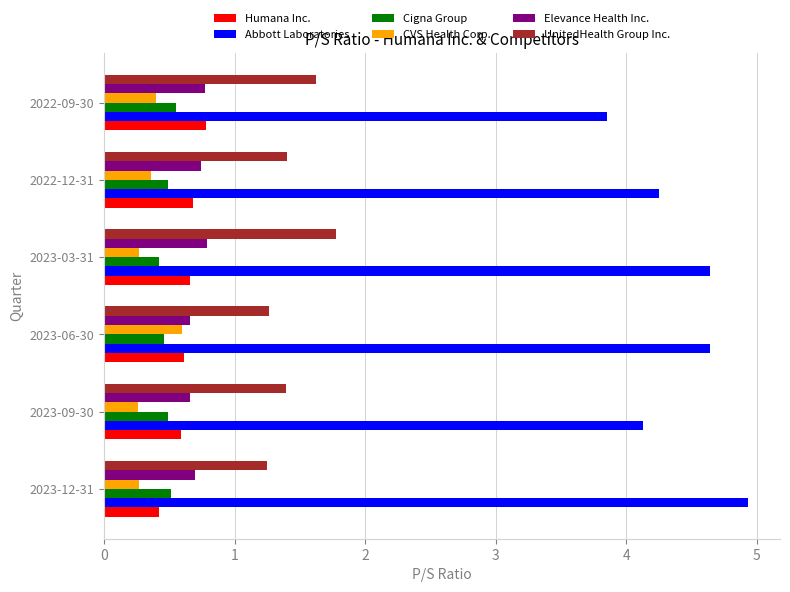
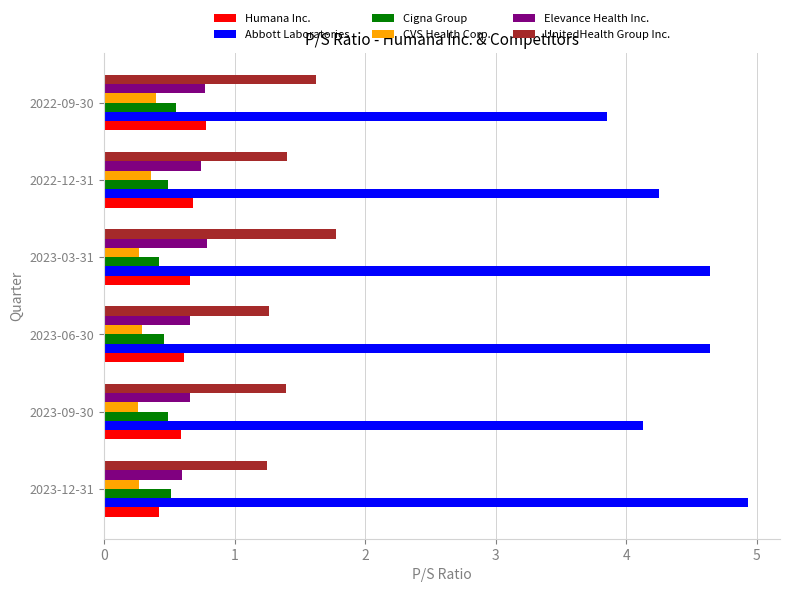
  {
    "Humana Inc.": {
      "2022-09-30": 0.78,
      "2022-12-31": 0.68,
      "2023-03-31": 0.66,
      "2023-06-30": 0.61,
      "2023-09-30": 0.59,
      "2023-12-31": 0.42
    },
    "Abbott Laboratories": {
      "2022-09-30": 3.85,
      "2022-12-31": 4.25,
      "2023-03-31": 4.64,
      "2023-06-30": 4.64,
      "2023-09-30": 4.13,
      "2023-12-31": 4.93
    },
    "Cigna Group": {
      "2022-09-30": 0.55,
      "2022-12-31": 0.49,
      "2023-03-31": 0.42,
      "2023-06-30": 0.46,
      "2023-09-30": 0.49,
      "2023-12-31": 0.51
    },
    "CVS Health Corp.": {
      "2022-09-30": 0.40,
      "2022-12-31": 0.36,
      "2023-03-31": 0.27,
-     "2023-06-30": 0.60,
+     "2023-06-30": 0.29,
      "2023-09-30": 0.26,
      "2023-12-31": 0.27
    },
    "Elevance Health Inc.": {
      "2022-09-30": 0.77,
      "2022-12-31": 0.74,
      "2023-03-31": 0.8,
      "2023-06-30": 0.66,
      "2023-09-30": 0.66,
-     "2023-12-31": 0.7
+     "2023-12-31": 0.6
    },
    "UnitedHealth Group Inc.": {
      "2022-09-30": 1.62,
      "2022-12-31": 1.40,
      "2023-03-31": 1.78,
      "2023-06-30": 1.26,
      "2023-09-30": 1.39,
      "2023-12-31": 1.25
    }
  }
